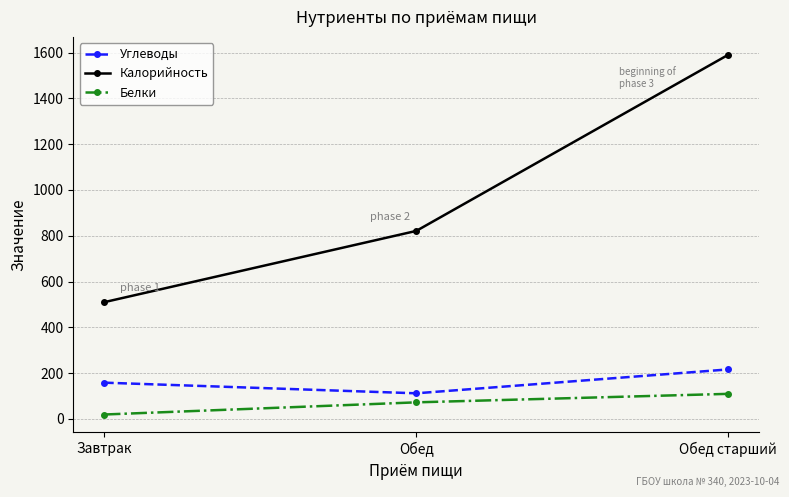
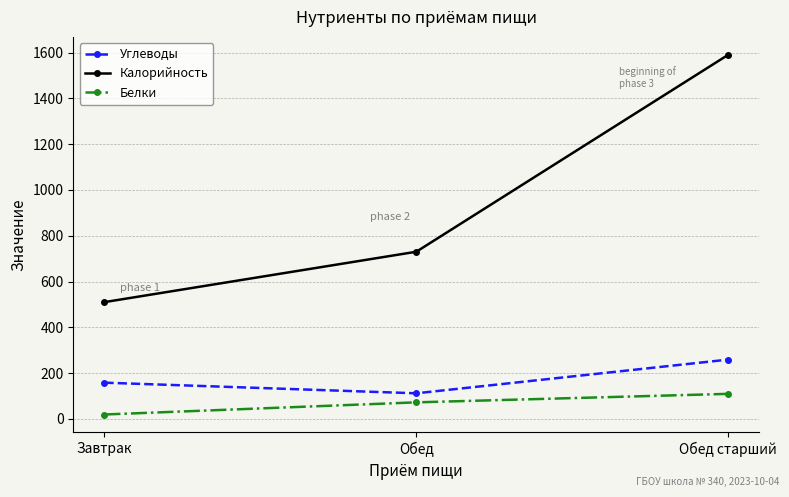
  {
    "Углеводы": {
      "Завтрак": 160,
      "Обед": 110,
-     "Обед старший": 220
+     "Обед старший": 260
    },
    "Калорийность": {
-     "Обед": 820,
+     "Обед": 730,
      "Обед старший": 1590
    },
    "Белки": {
      "Завтрак": 20,
      "Обед": 70,
      "Обед старший": 110
    }
  }
